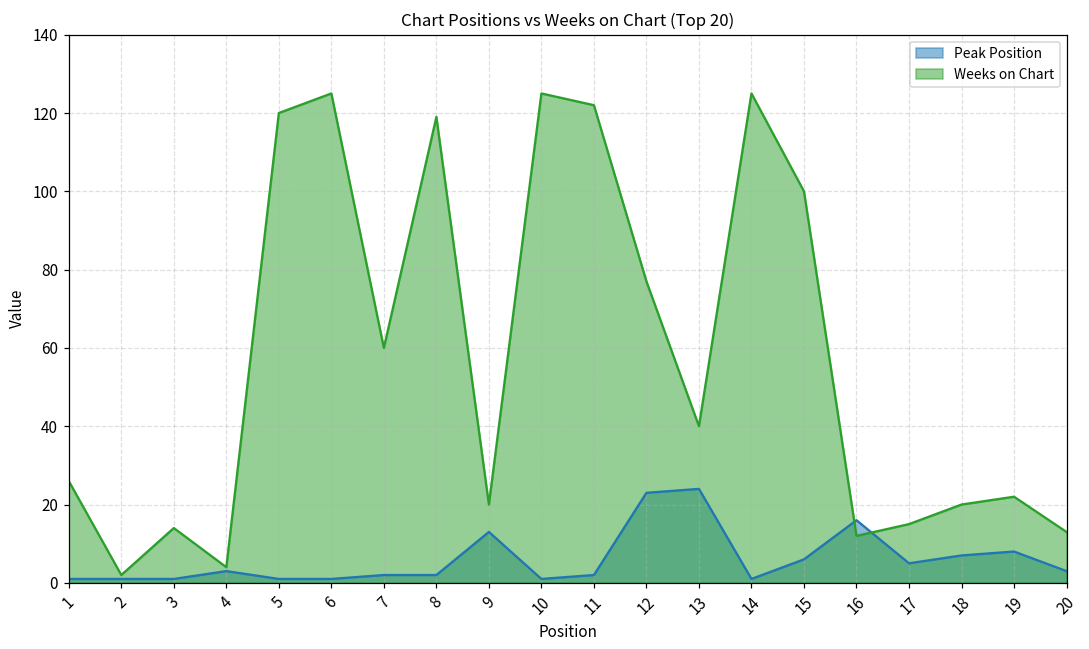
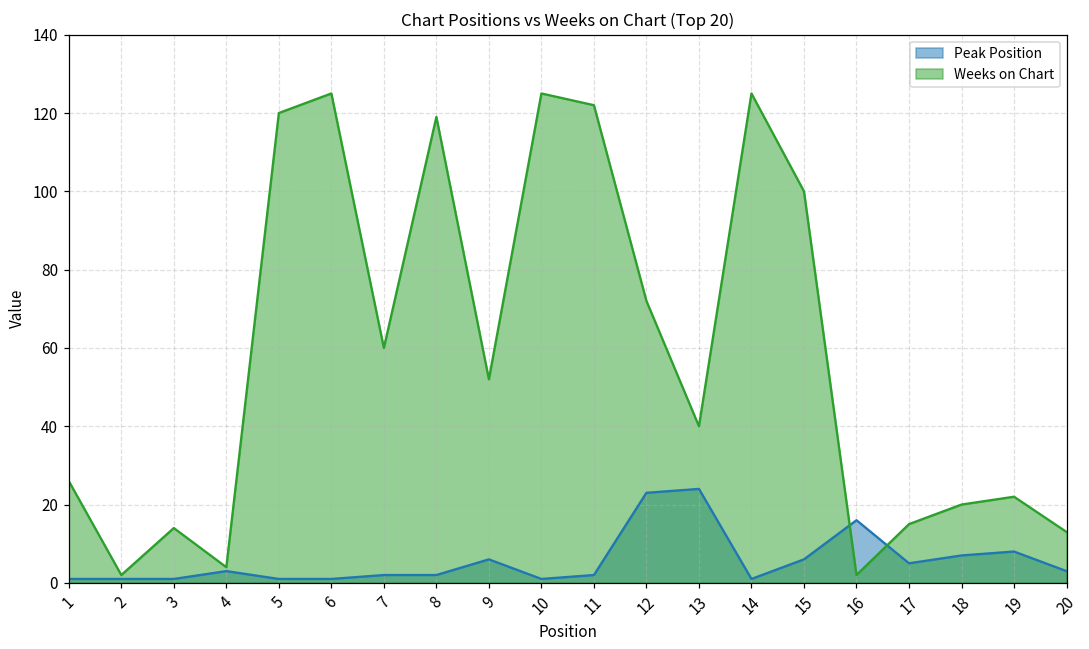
  {
    "Peak Position": {
      "1": 1,
      "2": 1,
      "3": 1,
      "4": 3,
      "5": 1,
      "6": 1,
      "7": 2,
      "8": 2,
-     "9": 13,
+     "9": 6,
      "10": 1,
      "11": 2,
      "12": 23,
      "13": 24,
      "14": 1,
      "15": 6,
      "16": 16,
      "17": 5,
      "18": 7,
      "19": 8,
      "20": 3
    },
    "Weeks on Chart": {
      "1": 26,
      "2": 2,
      "3": 14,
      "4": 4,
      "5": 120,
      "6": 125,
      "7": 60,
      "8": 119,
-     "9": 20,
+     "9": 52,
      "10": 125,
      "11": 122,
-     "12": 77,
+     "12": 72,
      "13": 40,
      "14": 125,
      "15": 100,
-     "16": 12,
+     "16": 2,
      "17": 15,
      "18": 20,
      "19": 22,
      "20": 13
    }
  }
